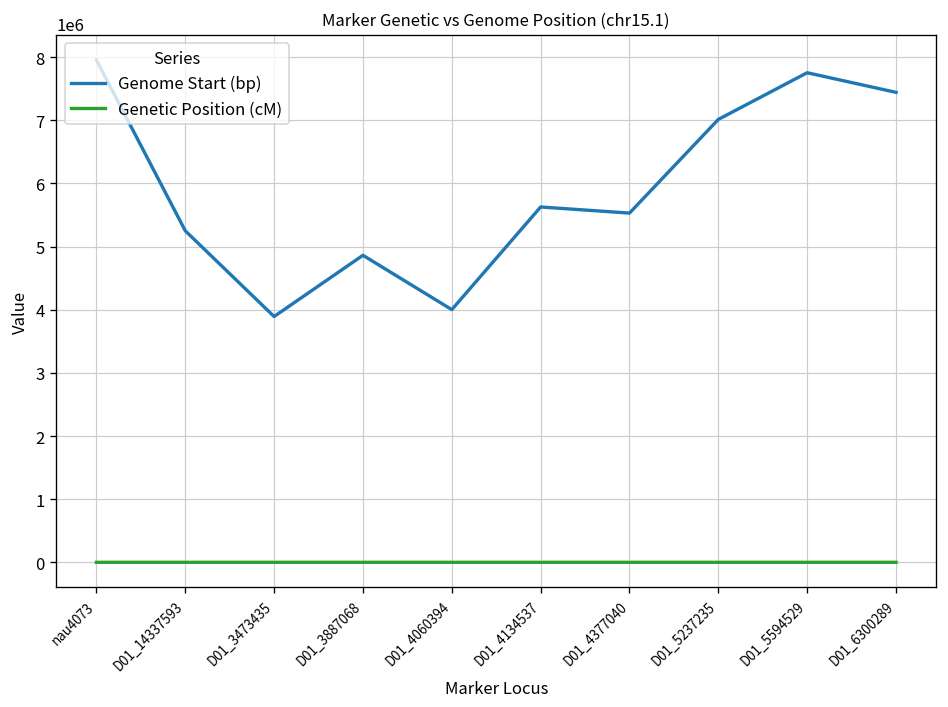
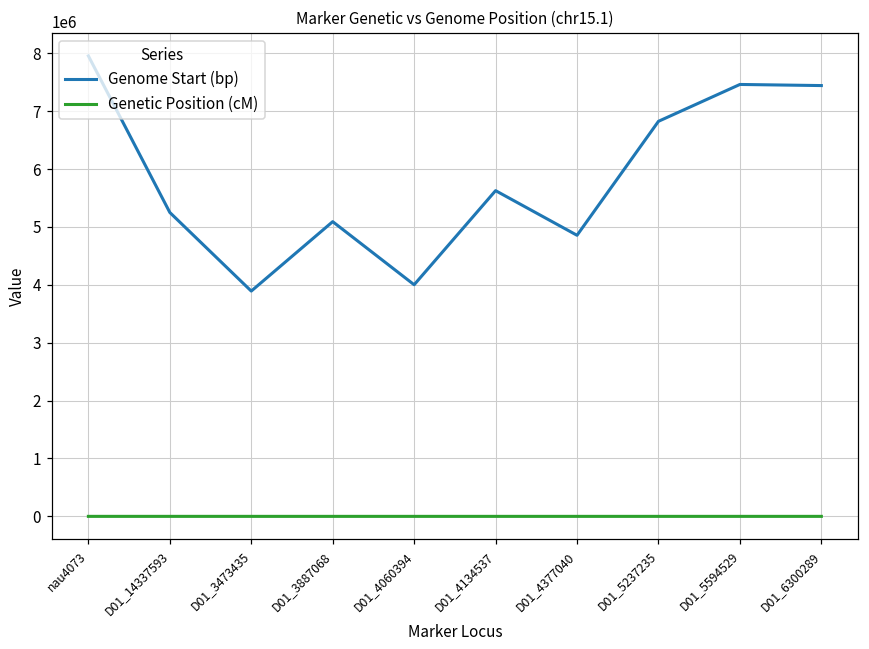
  {
    "Genome Start (bp)": {
      "D01_14337593": 5300000,
      "D01_3473435": 3900000,
-     "D01_3887068": 4900000,
+     "D01_3887068": 5100000,
      "D01_4060394": 4000000,
      "D01_4134537": 5600000,
-     "D01_4377040": 5500000,
-     "D01_5237235": 7000000,
-     "D01_5594529": 7800000,
+     "D01_4377040": 4900000,
+     "D01_5237235": 6800000,
+     "D01_5594529": 7500000,
      "D01_6300289": 7400000
    },
    "Genetic Position (cM)": {
      "nau4073": 0,
      "D01_14337593": 0,
      "D01_3473435": 0,
      "D01_3887068": 0,
      "D01_4060394": 0,
      "D01_4134537": 0,
      "D01_4377040": 0,
      "D01_5237235": 0,
      "D01_5594529": 0,
      "D01_6300289": 0
    }
  }
